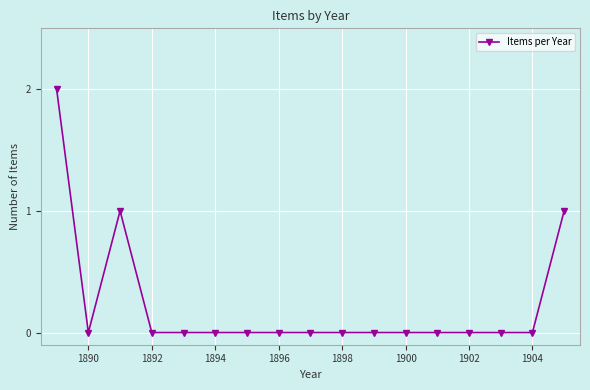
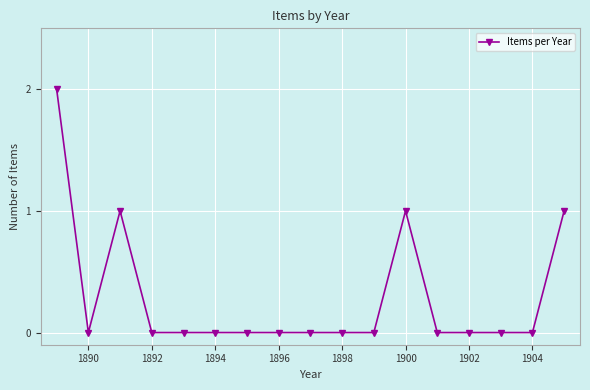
  {
    "1890": 0,
    "1892": 0,
    "1894": 0,
    "1896": 0,
    "1898": 0,
-   "1900": 0,
+   "1900": 1,
    "1902": 0,
    "1904": 0
  }
